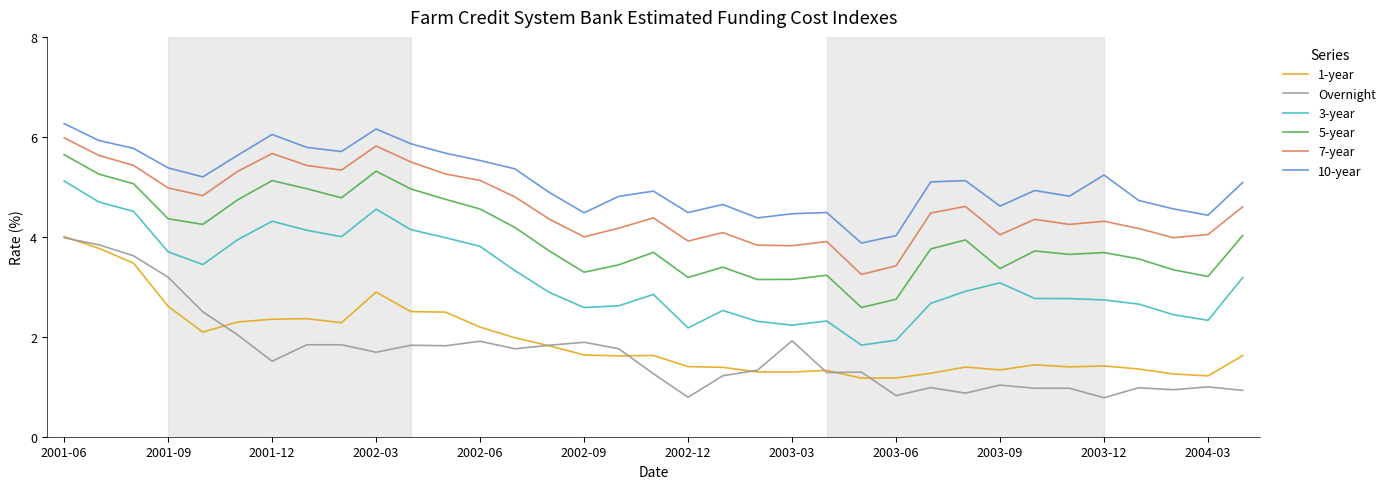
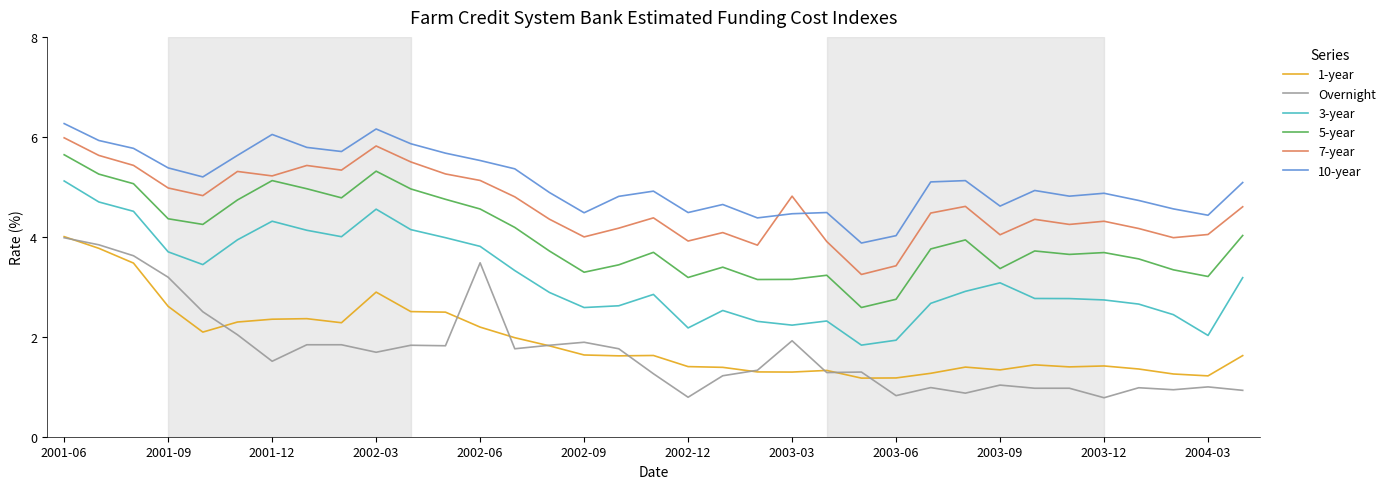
  {
    "1-year": {
      "2001-09": 2.6,
      "2001-12": 2.4,
      "2002-03": 2.9,
      "2002-06": 2.2,
      "2002-09": 1.6,
      "2002-12": 1.4,
      "2003-03": 1.3,
      "2003-06": 1.2,
      "2003-09": 1.3,
      "2003-12": 1.4,
      "2004-03": 1.2
    },
    "Overnight": {
      "2001-09": 3.2,
      "2001-12": 1.5,
      "2002-03": 1.7,
-     "2002-06": 1.9,
+     "2002-06": 3.5,
      "2002-09": 1.9,
      "2002-12": 0.8,
      "2003-03": 1.9,
      "2003-06": 0.8,
      "2003-09": 1.0,
      "2003-12": 0.8,
      "2004-03": 1.0
    },
    "3-year": {
      "2001-06": 5.1,
      "2001-09": 3.7,
      "2001-12": 4.3,
      "2002-03": 4.6,
      "2002-06": 3.8,
      "2002-09": 2.6,
      "2002-12": 2.2,
      "2003-03": 2.2,
      "2003-06": 1.9,
      "2003-09": 3.1,
      "2003-12": 2.7,
-     "2004-03": 2.3
+     "2004-03": 2.0
    },
    "5-year": {
      "2001-06": 5.6,
      "2001-09": 4.4,
      "2001-12": 5.1,
      "2002-03": 5.3,
      "2002-06": 4.6,
      "2002-09": 3.3,
      "2002-12": 3.2,
      "2003-03": 3.1,
      "2003-06": 2.8,
      "2003-09": 3.4,
      "2003-12": 3.7,
      "2004-03": 3.2
    },
    "7-year": {
      "2001-06": 6.0,
      "2001-09": 5.0,
-     "2001-12": 5.7,
+     "2001-12": 5.2,
      "2002-03": 5.8,
      "2002-06": 5.1,
      "2002-09": 4.0,
      "2002-12": 3.9,
-     "2003-03": 3.8,
+     "2003-03": 4.8,
      "2003-06": 3.4,
      "2003-09": 4.0,
      "2003-12": 4.3,
      "2004-03": 4.0
    },
    "10-year": {
      "2001-06": 6.3,
      "2001-09": 5.4,
      "2001-12": 6.0,
      "2002-03": 6.2,
      "2002-06": 5.5,
      "2002-09": 4.5,
      "2002-12": 4.5,
      "2003-03": 4.5,
      "2003-06": 4.0,
      "2003-09": 4.6,
-     "2003-12": 5.2,
+     "2003-12": 4.9,
      "2004-03": 4.4
    }
  }
